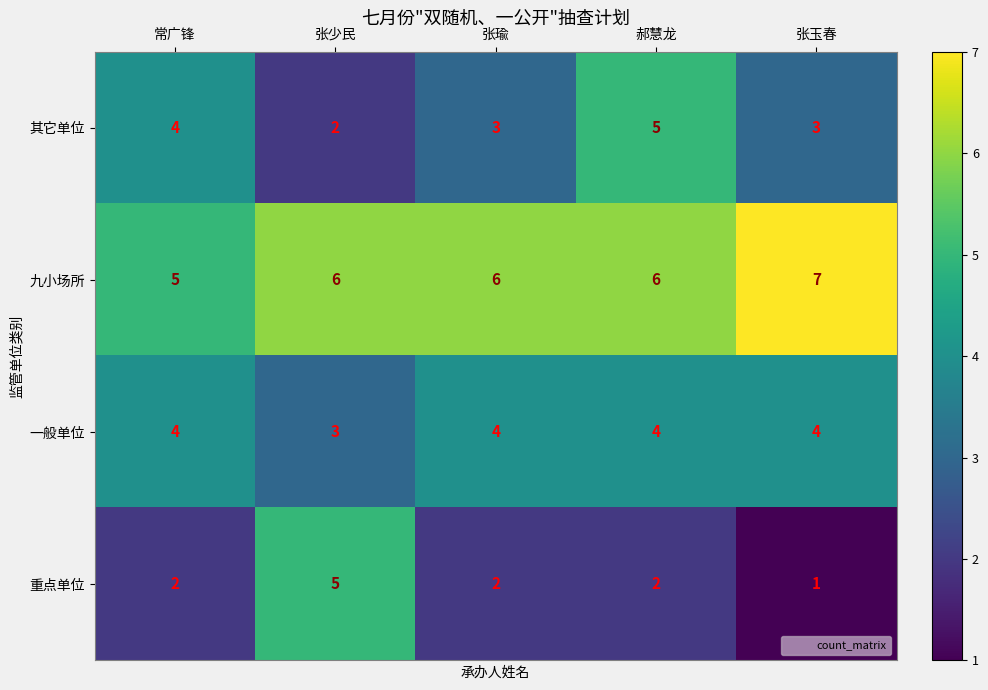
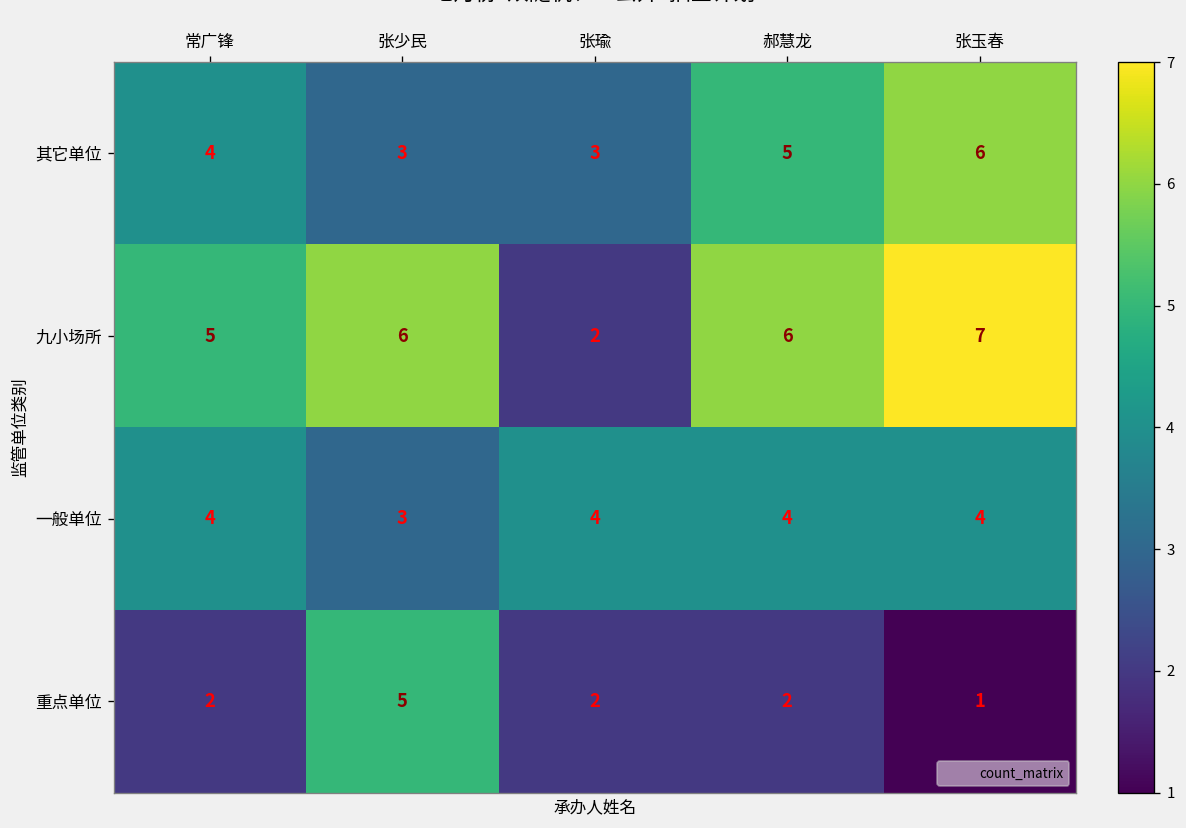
  {
    "其它单位": {
      "常广锋": 4,
-     "张少民": 2,
+     "张少民": 3,
      "张瑜": 3,
      "郝慧龙": 5,
-     "张玉春": 3
+     "张玉春": 6
    },
    "九小场所": {
      "常广锋": 5,
      "张少民": 6,
-     "张瑜": 6,
+     "张瑜": 2,
      "郝慧龙": 6,
      "张玉春": 7
    },
    "一般单位": {
      "常广锋": 4,
      "张少民": 3,
      "张瑜": 4,
      "郝慧龙": 4,
      "张玉春": 4
    },
    "重点单位": {
      "常广锋": 2,
      "张少民": 5,
      "张瑜": 2,
      "郝慧龙": 2,
      "张玉春": 1
    }
  }
